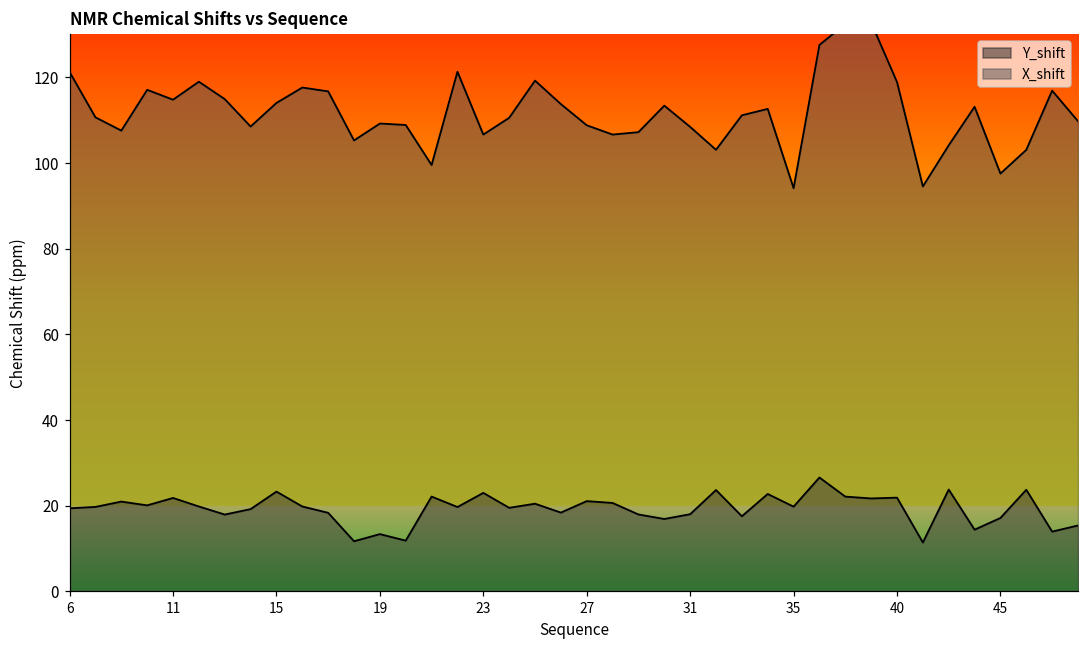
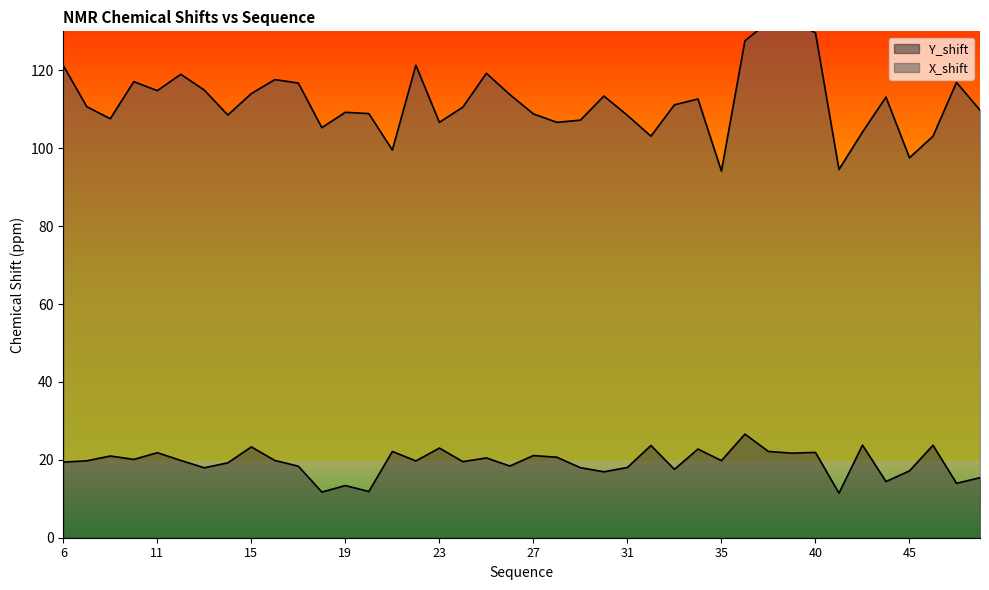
  {
    "Y_shift": {
      "40": 22,
      "45": 17
    },
    "X_shift": {
-     "40": 119,
+     "40": 130,
      "45": 98
    }
  }
